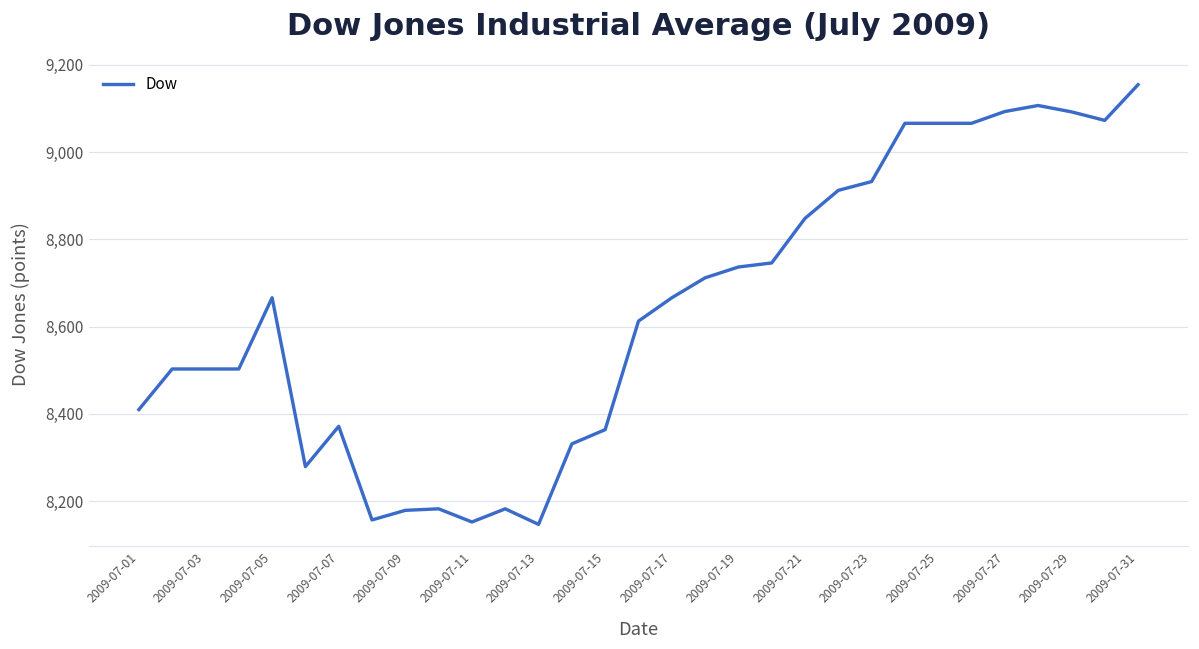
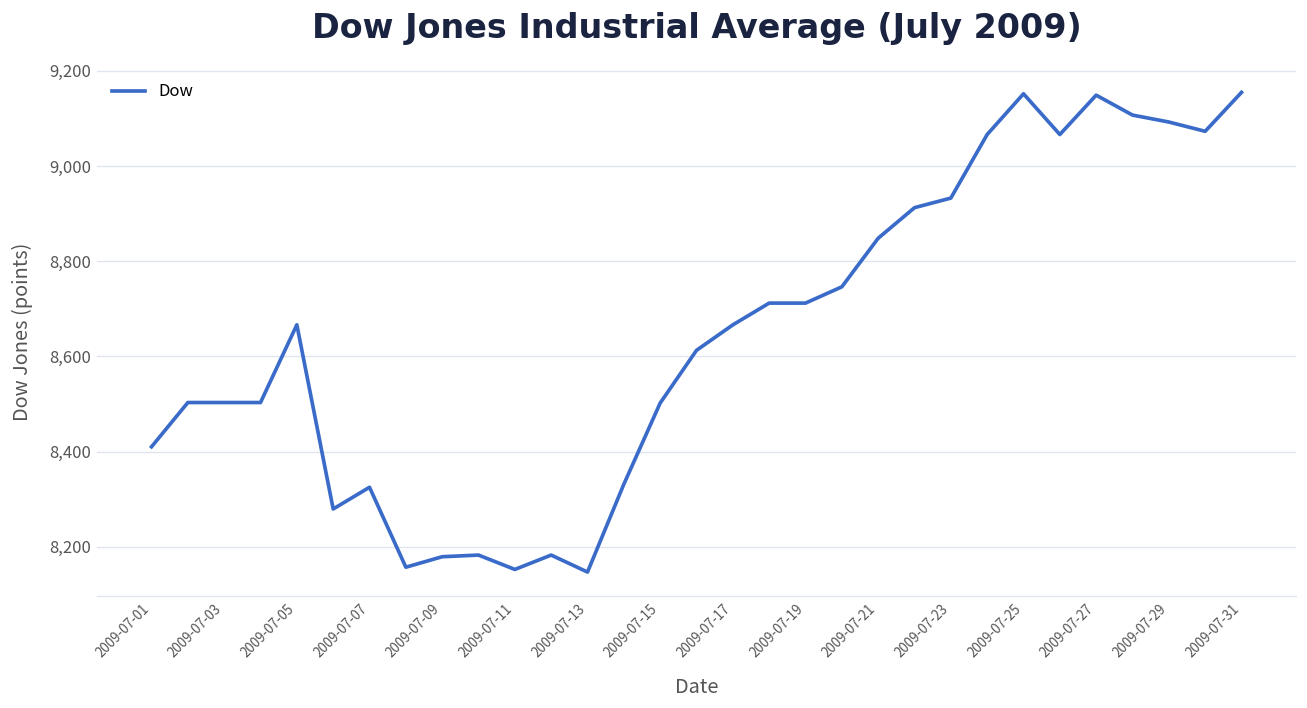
  {
    "2009-07-01": "8,410",
    "2009-07-03": "8,500",
    "2009-07-05": "8,670",
-   "2009-07-07": "8,370",
+   "2009-07-07": "8,320",
    "2009-07-09": "8,180",
    "2009-07-11": "8,150",
    "2009-07-13": "8,150",
-   "2009-07-15": "8,360",
+   "2009-07-15": "8,500",
    "2009-07-17": "8,670",
-   "2009-07-19": "8,740",
+   "2009-07-19": "8,710",
    "2009-07-21": "8,850",
    "2009-07-23": "8,930",
-   "2009-07-25": "9,070",
-   "2009-07-27": "9,090",
+   "2009-07-25": "9,150",
+   "2009-07-27": "9,150",
    "2009-07-29": "9,090",
    "2009-07-31": "9,150"
  }
